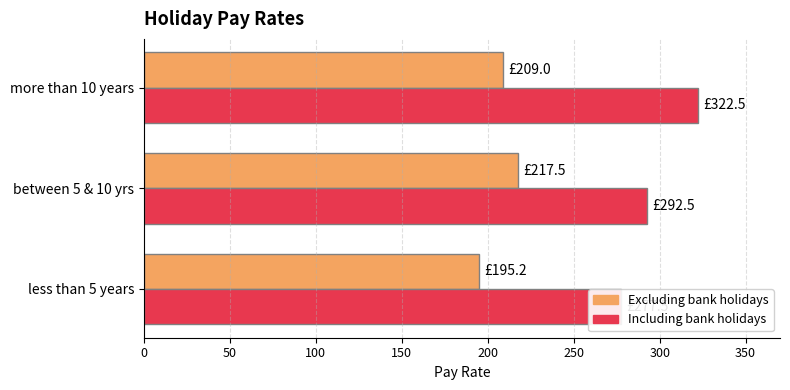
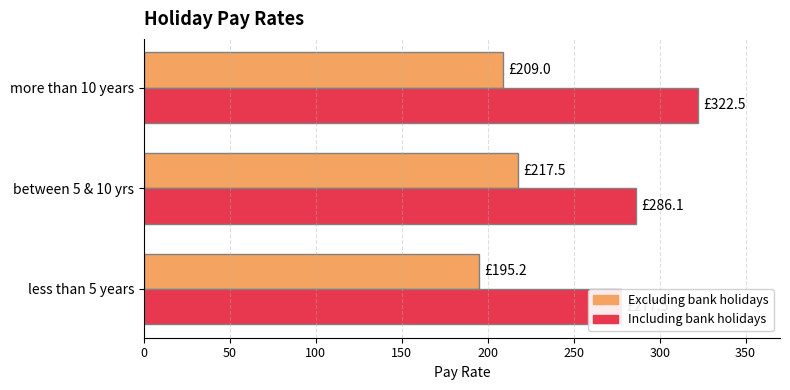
  {
    "Excluding bank holidays": {
      "more than 10 years": "£209.0",
      "between 5 & 10 yrs": "£217.5",
      "less than 5 years": "£195.2"
    },
    "Including bank holidays": {
      "more than 10 years": "£322.5",
-     "between 5 & 10 yrs": "£292.5"
+     "between 5 & 10 yrs": "£286.1"
    }
  }
